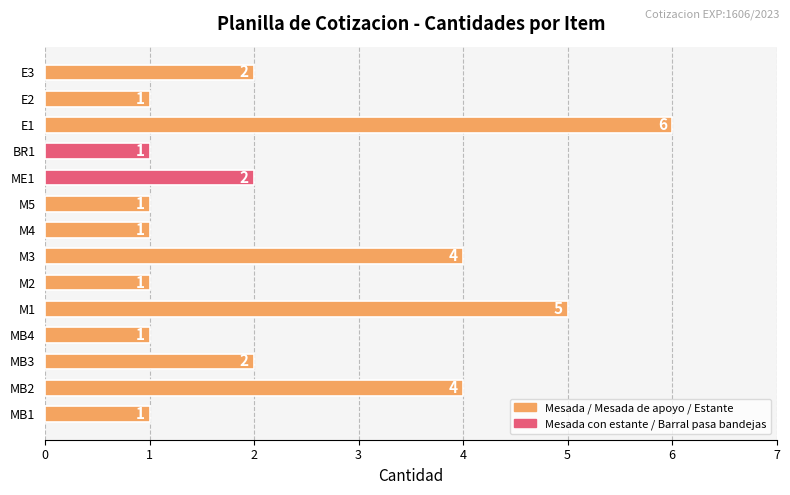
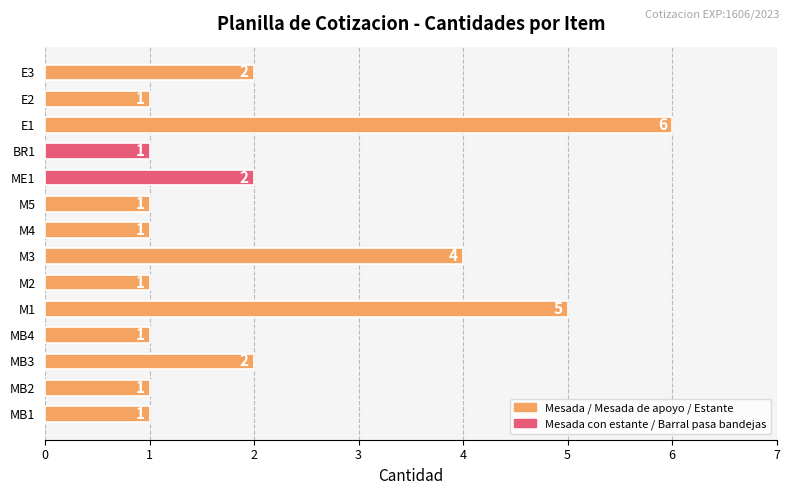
  {
    "E3": 2,
    "E2": 1,
    "E1": 6,
    "BR1": 1,
    "ME1": 2,
    "M5": 1,
    "M4": 1,
    "M3": 4,
    "M2": 1,
    "M1": 5,
    "MB4": 1,
    "MB3": 2,
-   "MB2": 4,
+   "MB2": 1,
    "MB1": 1
  }
